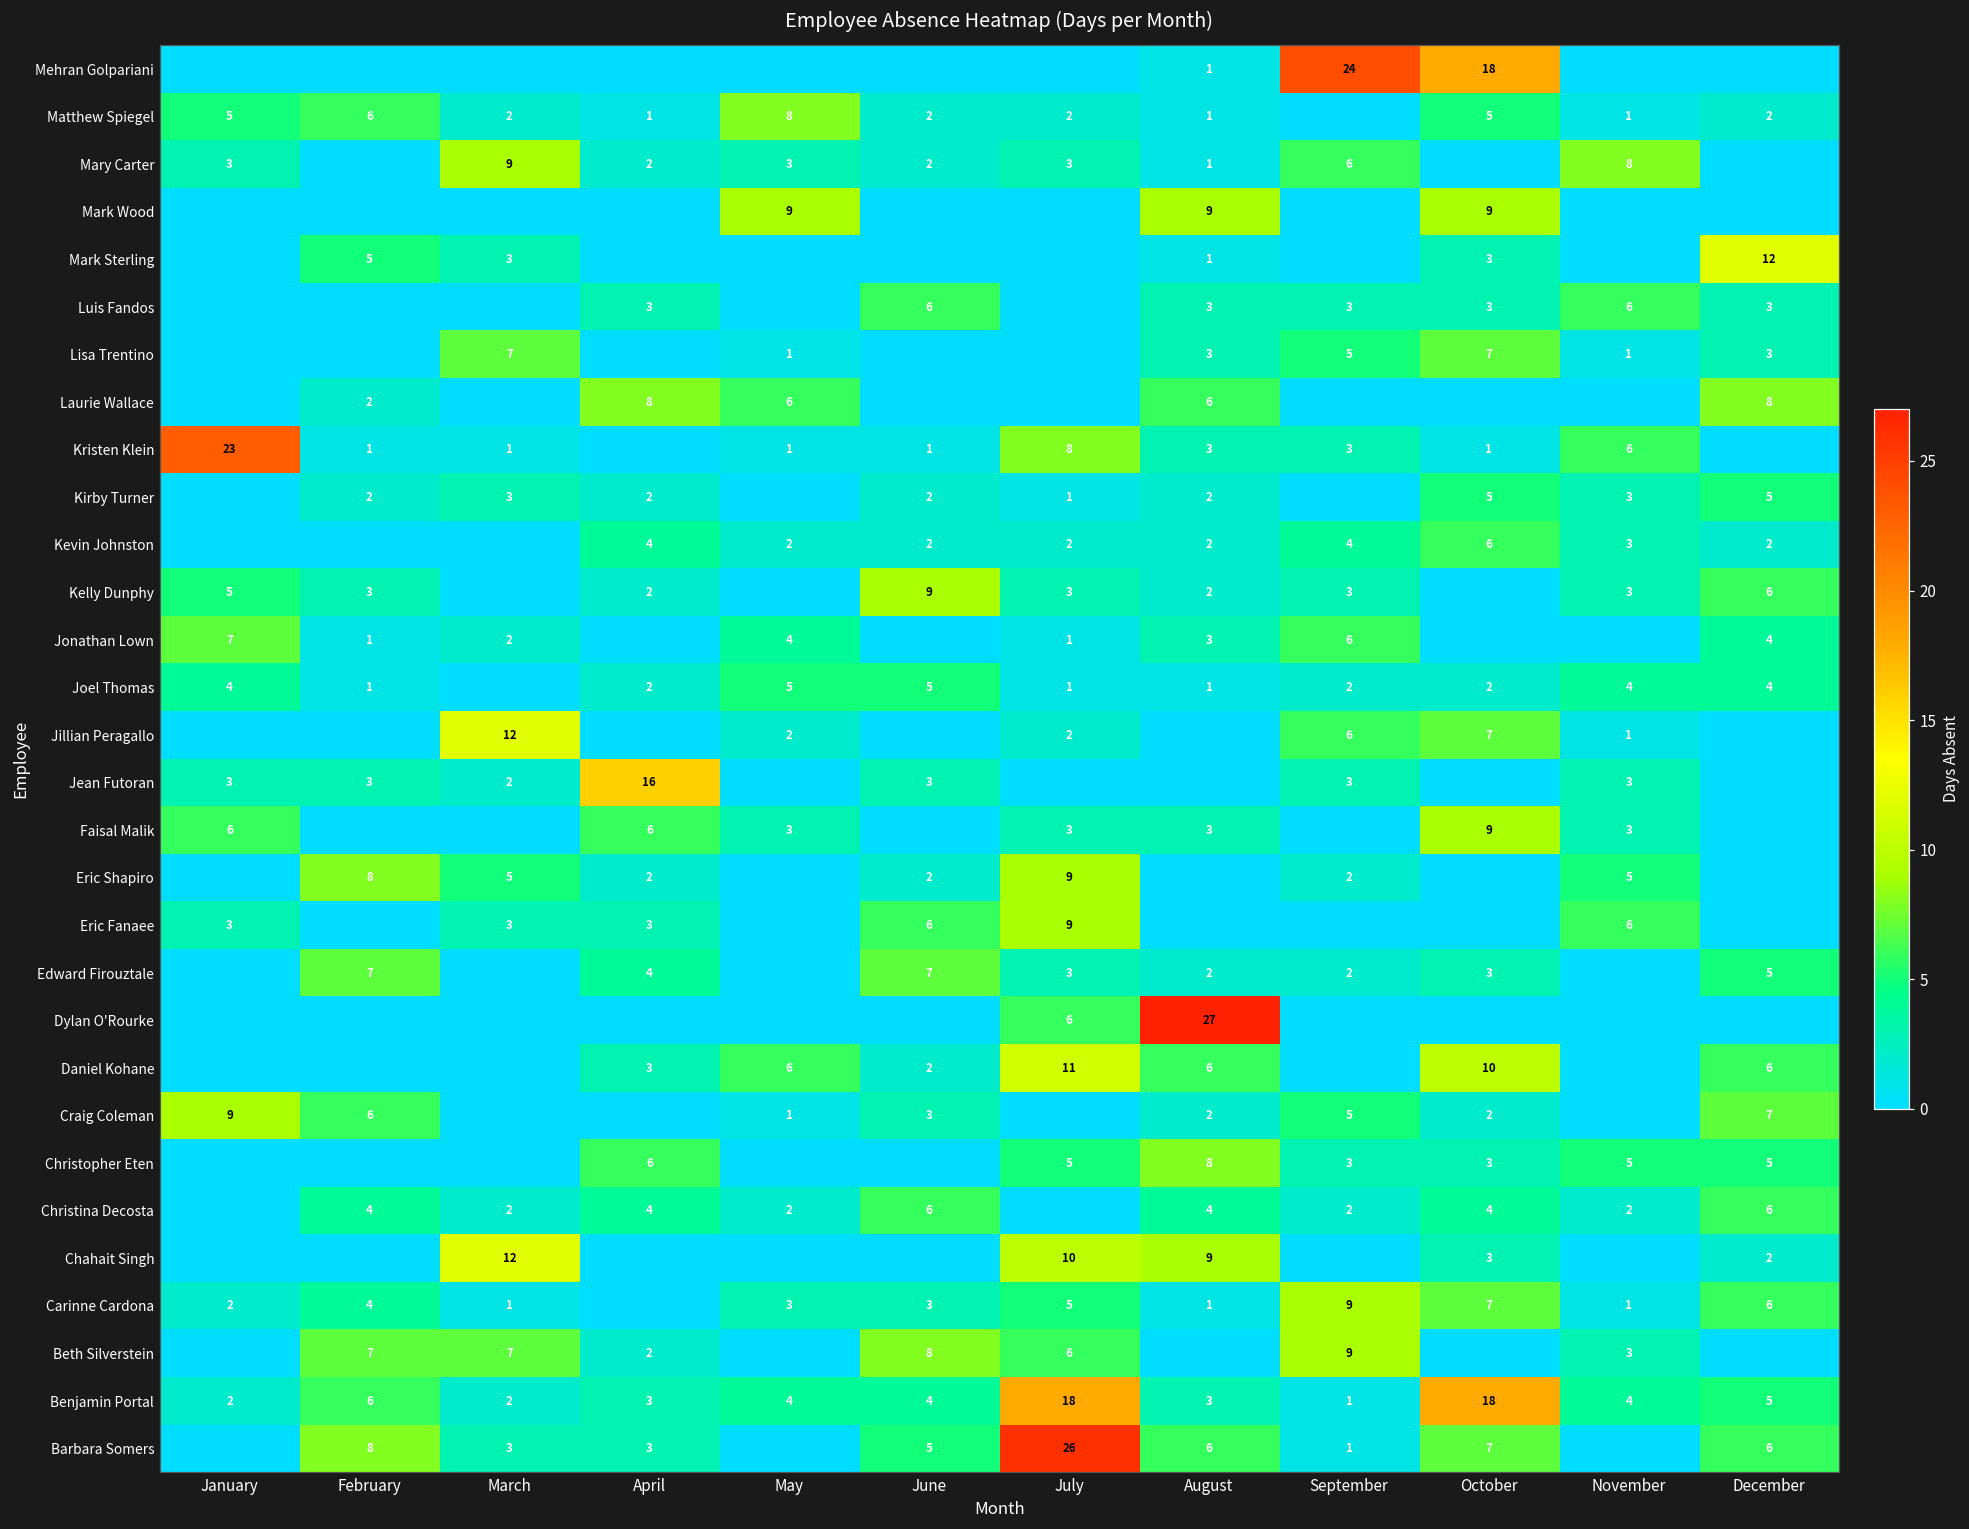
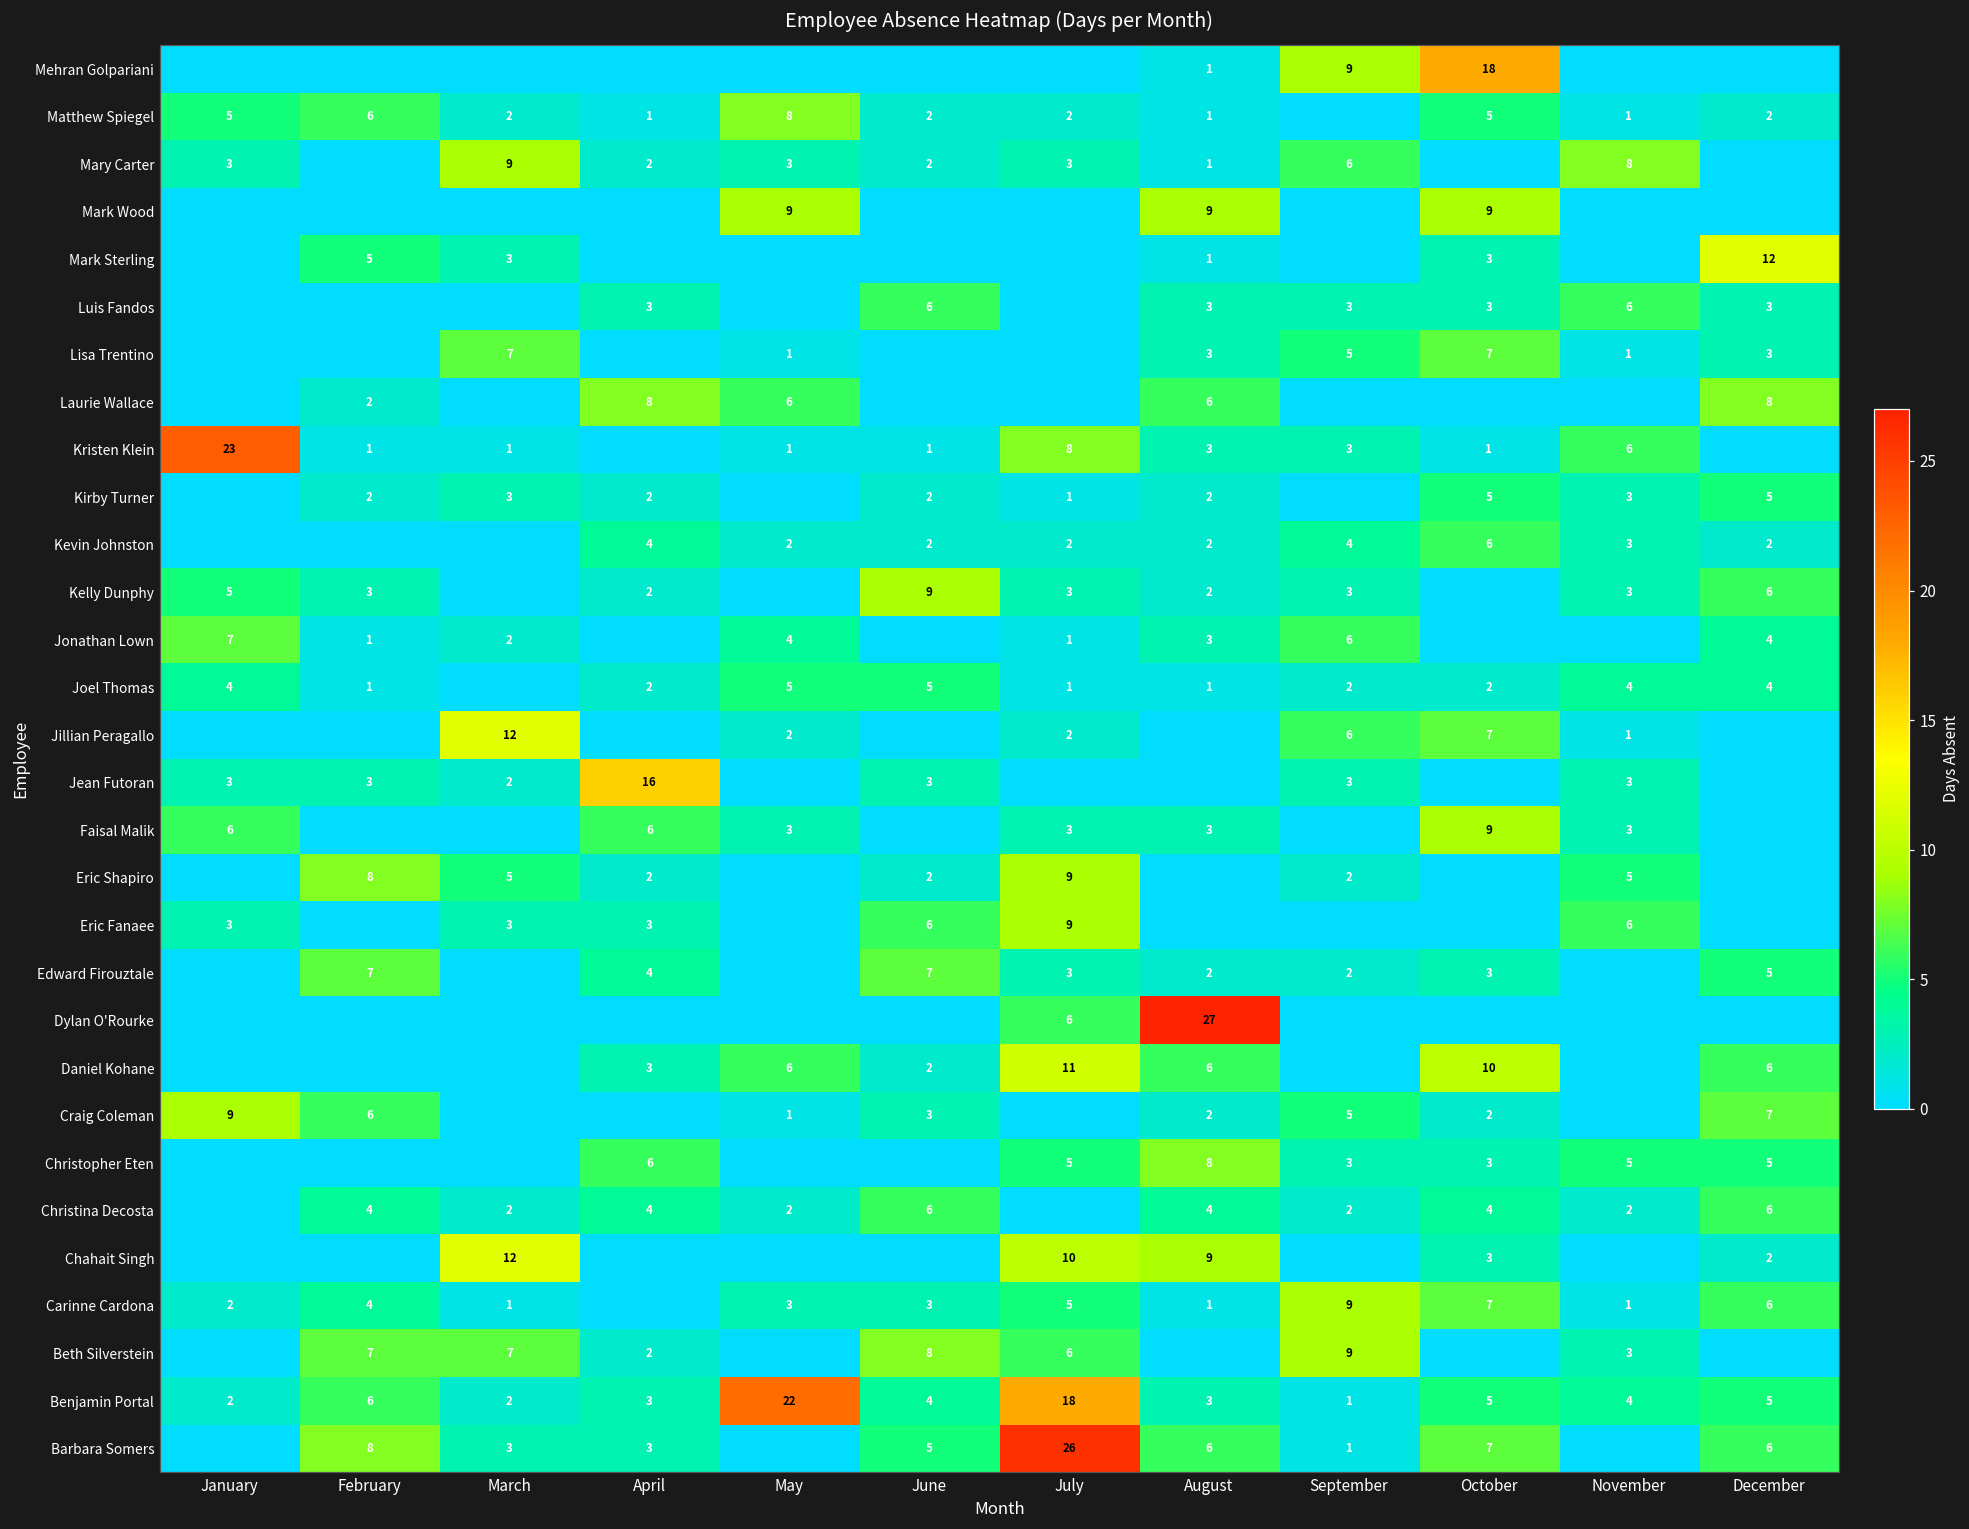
  {
    "Mehran Golpariani": {
      "August": 1,
-     "September": 24,
+     "September": 9,
      "October": 18
    },
    "Benjamin Portal": {
      "January": 2,
      "February": 6,
      "March": 2,
      "April": 3,
-     "May": 4,
+     "May": 22,
      "June": 4,
      "July": 18,
      "August": 3,
      "September": 1,
-     "October": 18,
+     "October": 5,
      "November": 4,
      "December": 5
    }
  }
